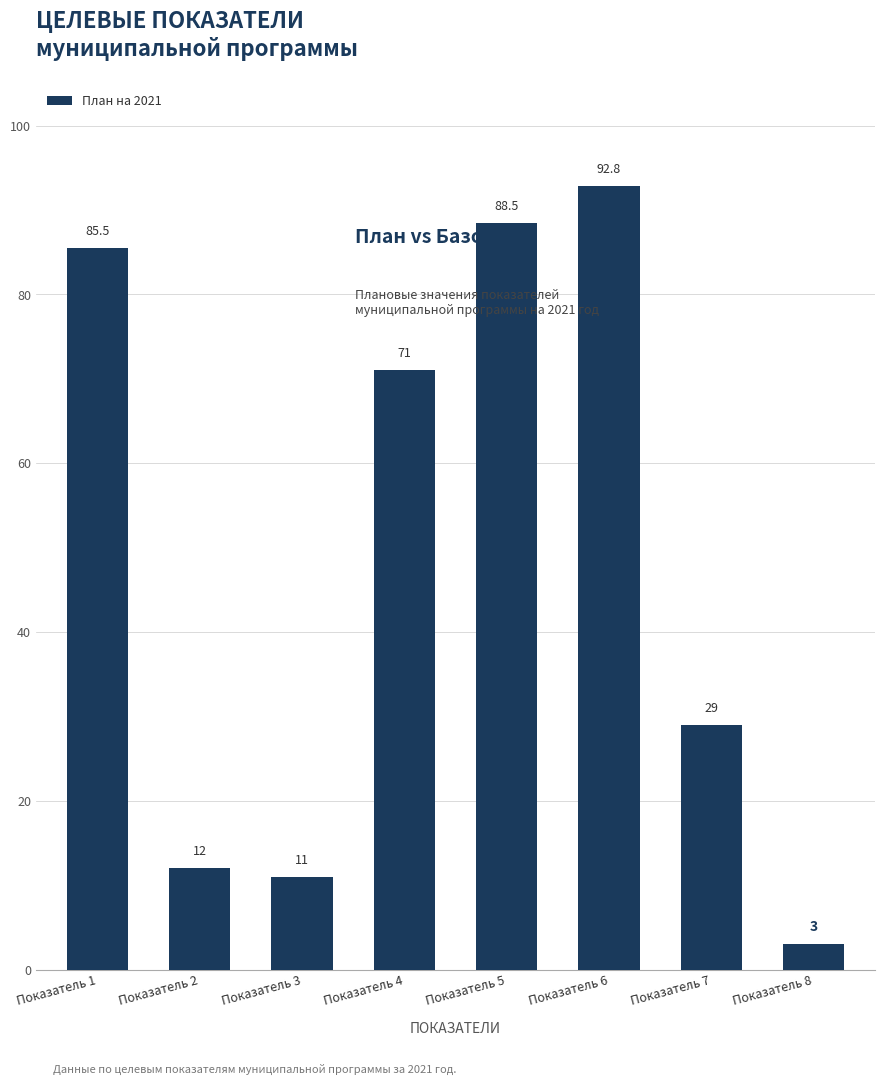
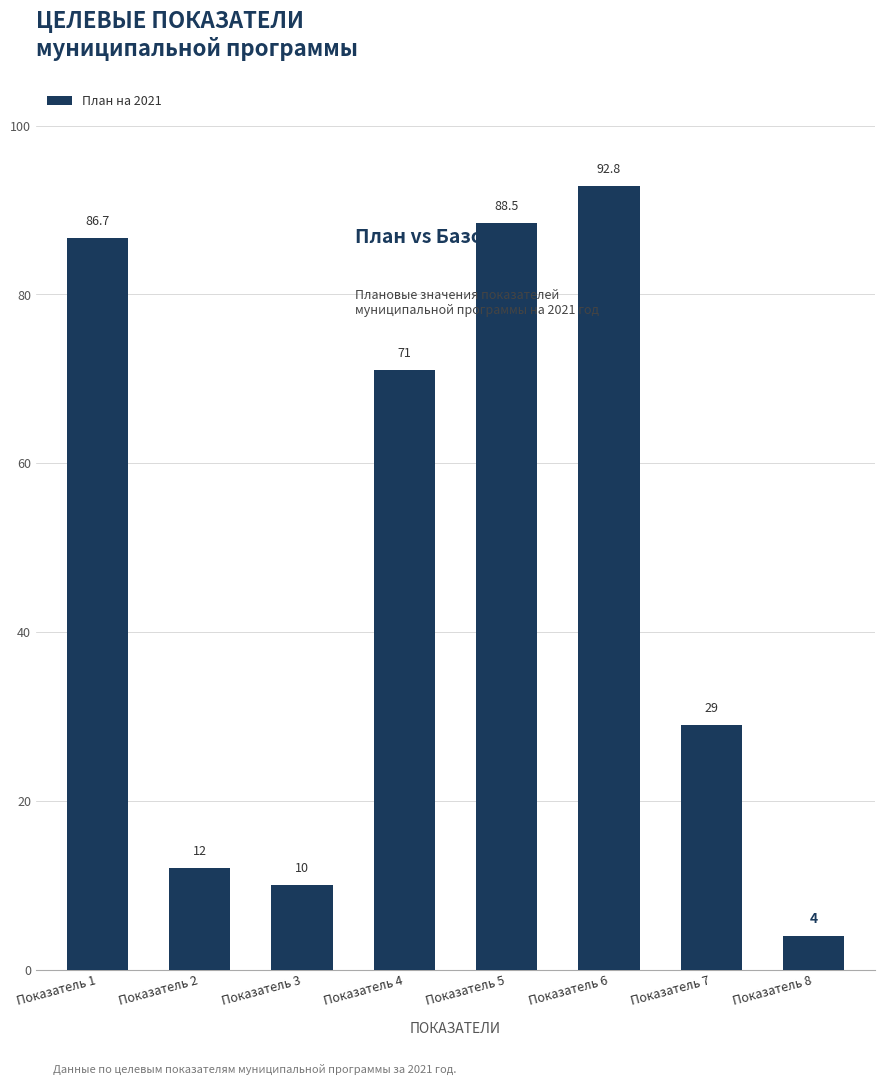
  {
-   "Показатель 1": 85.5,
+   "Показатель 1": 86.7,
    "Показатель 2": 12,
-   "Показатель 3": 11,
+   "Показатель 3": 10,
    "Показатель 4": 71,
    "Показатель 5": 88.5,
    "Показатель 6": 92.8,
    "Показатель 7": 29,
-   "Показатель 8": 3
+   "Показатель 8": 4
  }
